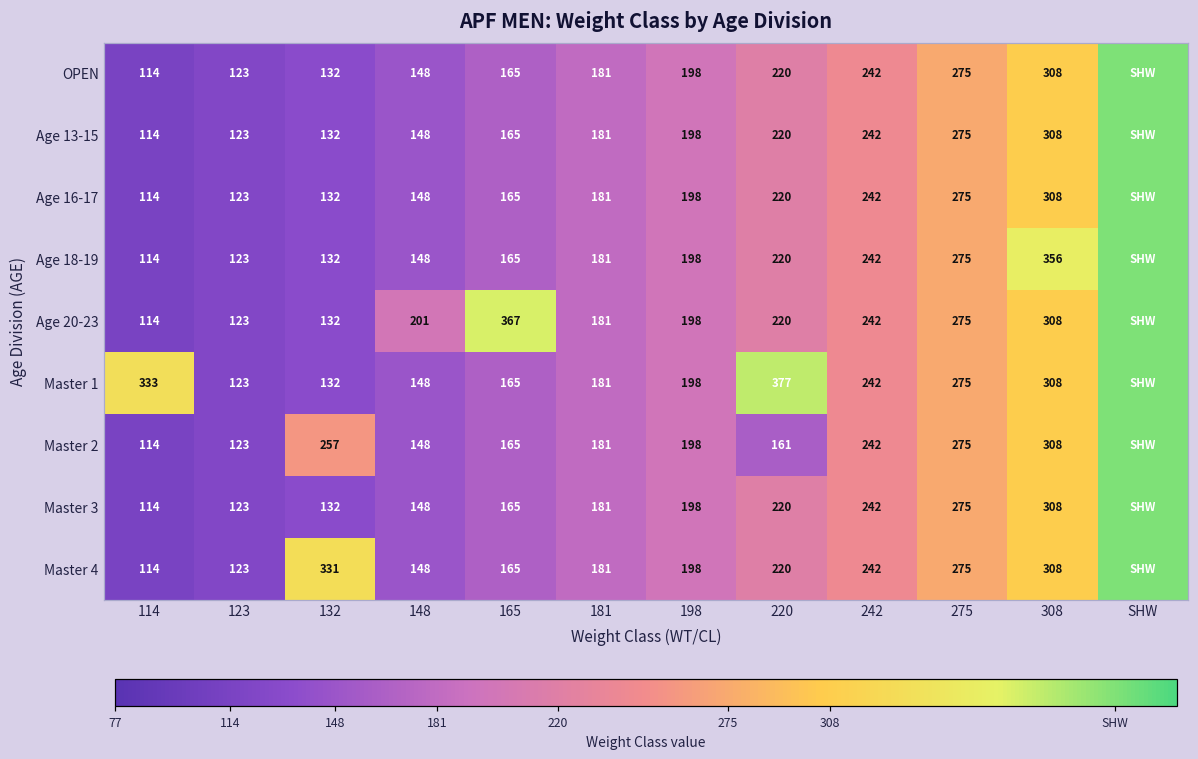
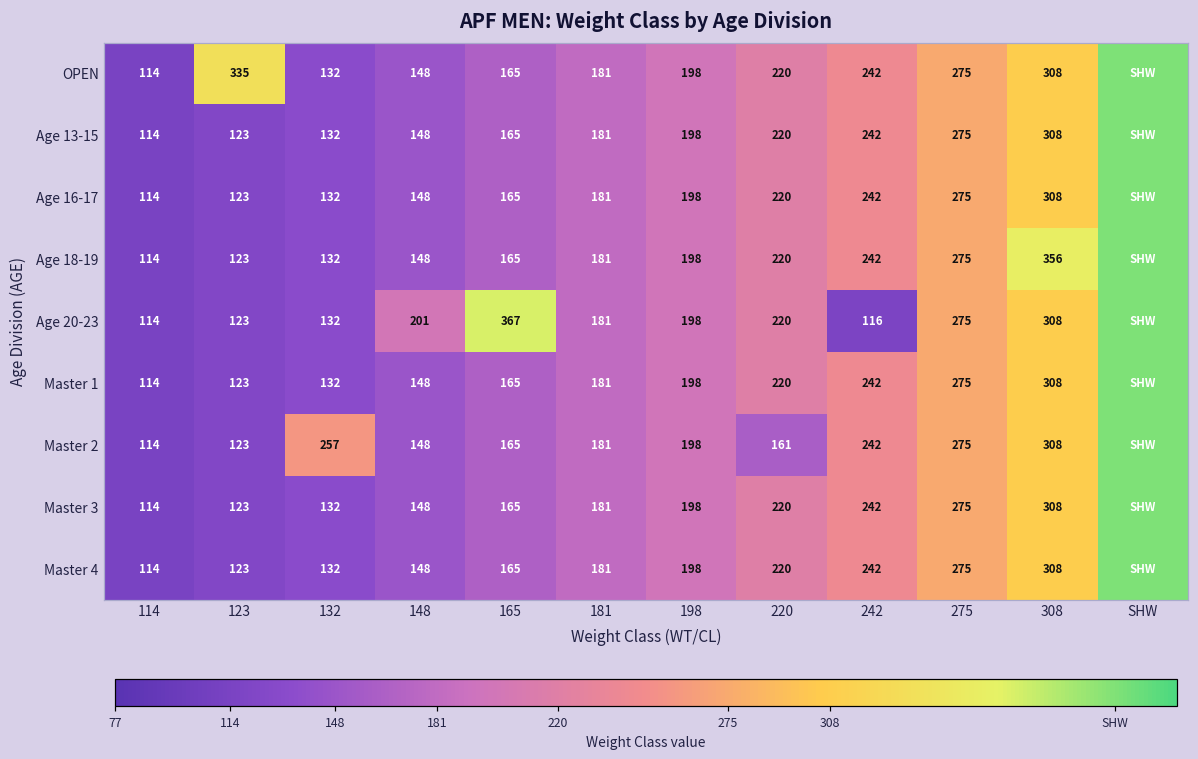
  {
    "OPEN": {
      "114": 114,
-     "123": 123,
+     "123": 335,
      "132": 132,
      "148": 148,
      "165": 165,
      "181": 181,
      "198": 198,
      "220": 220,
      "242": 242,
      "275": 275,
      "308": 308
    },
    "Age 13-15": {
      "114": 114,
      "123": 123,
      "132": 132,
      "148": 148,
      "165": 165,
      "181": 181,
      "198": 198,
      "220": 220,
      "242": 242,
      "275": 275,
      "308": 308
    },
    "Age 16-17": {
      "114": 114,
      "123": 123,
      "132": 132,
      "148": 148,
      "165": 165,
      "181": 181,
      "198": 198,
      "220": 220,
      "242": 242,
      "275": 275,
      "308": 308
    },
    "Age 18-19": {
      "114": 114,
      "123": 123,
      "132": 132,
      "148": 148,
      "165": 165,
      "181": 181,
      "198": 198,
      "220": 220,
      "242": 242,
      "275": 275,
      "308": 356
    },
    "Age 20-23": {
      "114": 114,
      "123": 123,
      "132": 132,
      "148": 201,
      "165": 367,
      "181": 181,
      "198": 198,
      "220": 220,
-     "242": 242,
+     "242": 116,
      "275": 275,
      "308": 308
    },
    "Master 1": {
-     "114": 333,
+     "114": 114,
      "123": 123,
      "132": 132,
      "148": 148,
      "165": 165,
      "181": 181,
      "198": 198,
-     "220": 377,
+     "220": 220,
      "242": 242,
      "275": 275,
      "308": 308
    },
    "Master 2": {
      "114": 114,
      "123": 123,
      "132": 257,
      "148": 148,
      "165": 165,
      "181": 181,
      "198": 198,
      "220": 161,
      "242": 242,
      "275": 275,
      "308": 308
    },
    "Master 3": {
      "114": 114,
      "123": 123,
      "132": 132,
      "148": 148,
      "165": 165,
      "181": 181,
      "198": 198,
      "220": 220,
      "242": 242,
      "275": 275,
      "308": 308
    },
    "Master 4": {
      "114": 114,
      "123": 123,
-     "132": 331,
+     "132": 132,
      "148": 148,
      "165": 165,
      "181": 181,
      "198": 198,
      "220": 220,
      "242": 242,
      "275": 275,
      "308": 308
    }
  }
